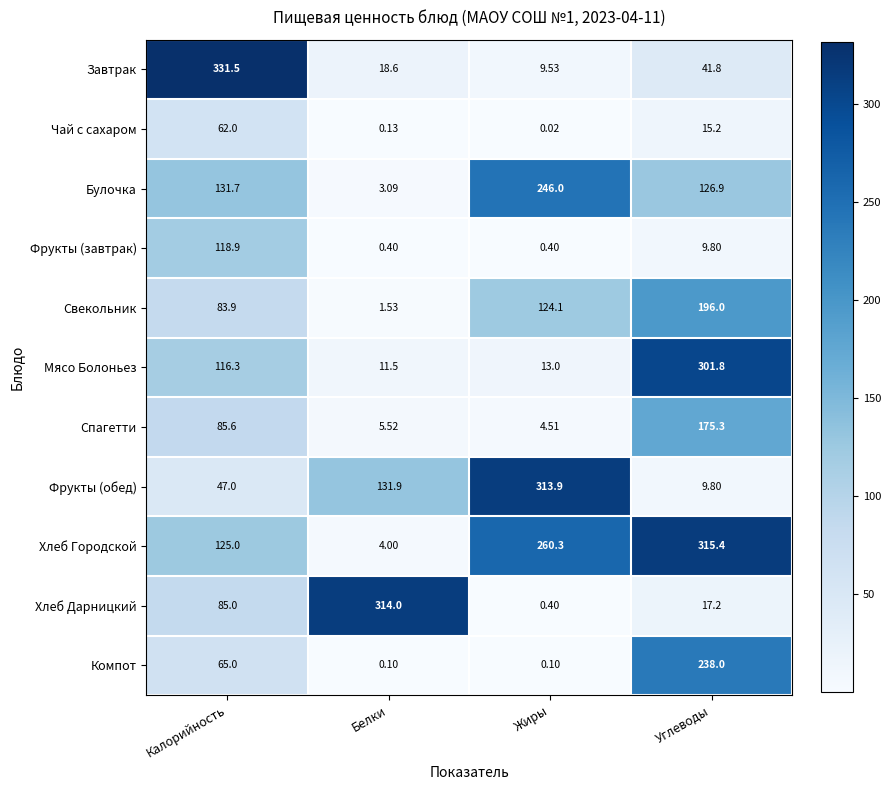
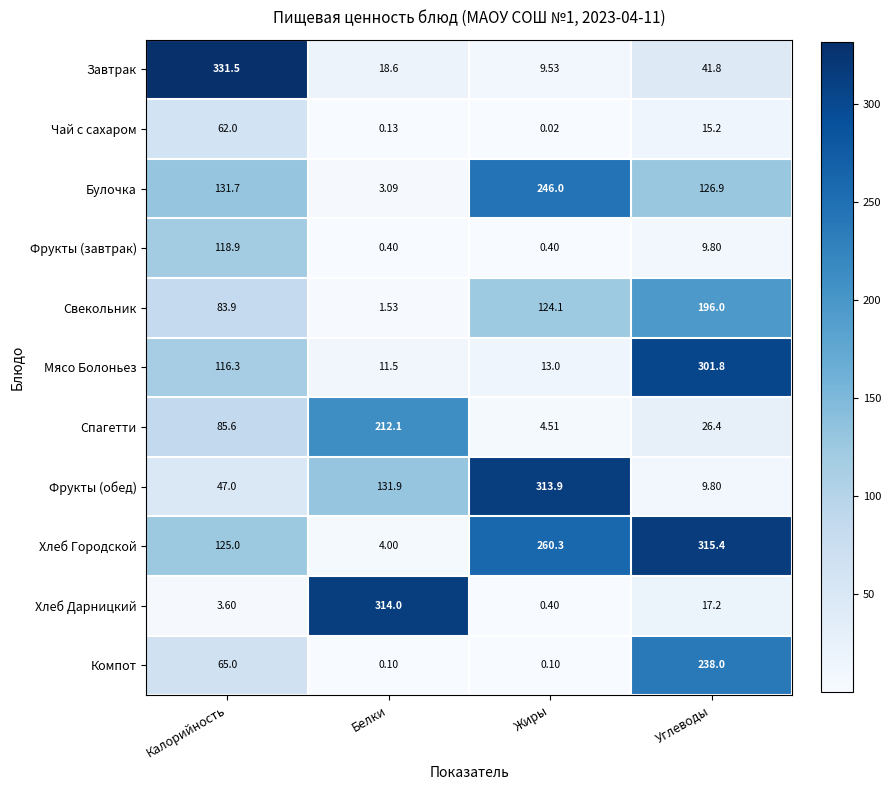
  {
    "Завтрак": {
      "Калорийность": 331.5,
      "Белки": 18.6,
      "Жиры": 9.53,
      "Углеводы": 41.8
    },
    "Чай с сахаром": {
      "Калорийность": 62.0,
      "Белки": 0.13,
      "Жиры": 0.02,
      "Углеводы": 15.2
    },
    "Булочка": {
      "Калорийность": 131.7,
      "Белки": 3.09,
      "Жиры": 246.0,
      "Углеводы": 126.9
    },
    "Фрукты (завтрак)": {
      "Калорийность": 118.9,
      "Белки": 0.40,
      "Жиры": 0.40,
      "Углеводы": 9.80
    },
    "Свекольник": {
      "Калорийность": 83.9,
      "Белки": 1.53,
      "Жиры": 124.1,
      "Углеводы": 196.0
    },
    "Мясо Болоньез": {
      "Калорийность": 116.3,
      "Белки": 11.5,
      "Жиры": 13.0,
      "Углеводы": 301.8
    },
    "Спагетти": {
      "Калорийность": 85.6,
-     "Белки": 5.52,
+     "Белки": 212.1,
      "Жиры": 4.51,
-     "Углеводы": 175.3
+     "Углеводы": 26.4
    },
    "Фрукты (обед)": {
      "Калорийность": 47.0,
      "Белки": 131.9,
      "Жиры": 313.9,
      "Углеводы": 9.80
    },
    "Хлеб Городской": {
      "Калорийность": 125.0,
      "Белки": 4.00,
      "Жиры": 260.3,
      "Углеводы": 315.4
    },
    "Хлеб Дарницкий": {
-     "Калорийность": 85.0,
+     "Калорийность": 3.60,
      "Белки": 314.0,
      "Жиры": 0.40,
      "Углеводы": 17.2
    },
    "Компот": {
      "Калорийность": 65.0,
      "Белки": 0.10,
      "Жиры": 0.10,
      "Углеводы": 238.0
    }
  }
